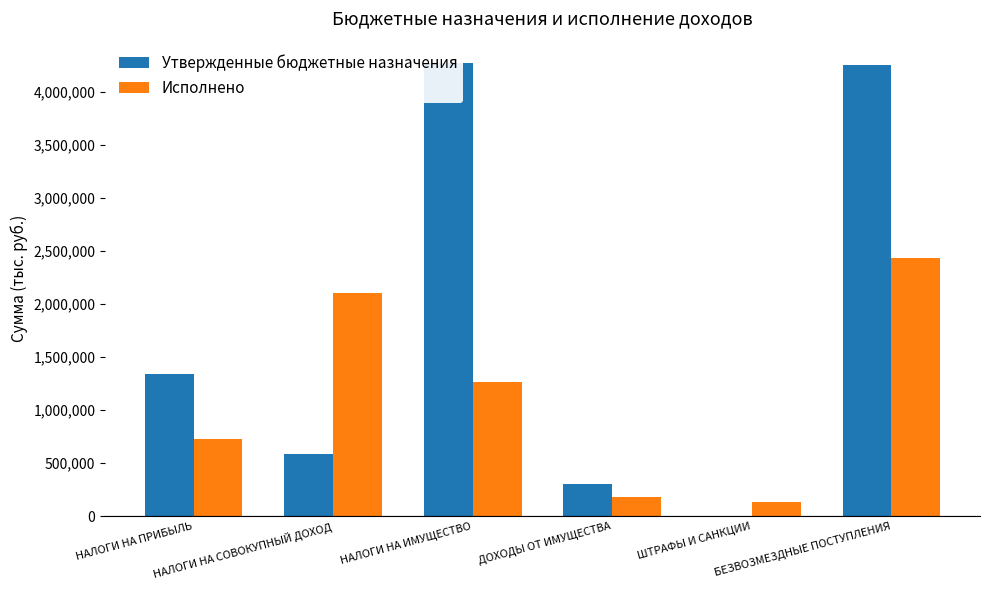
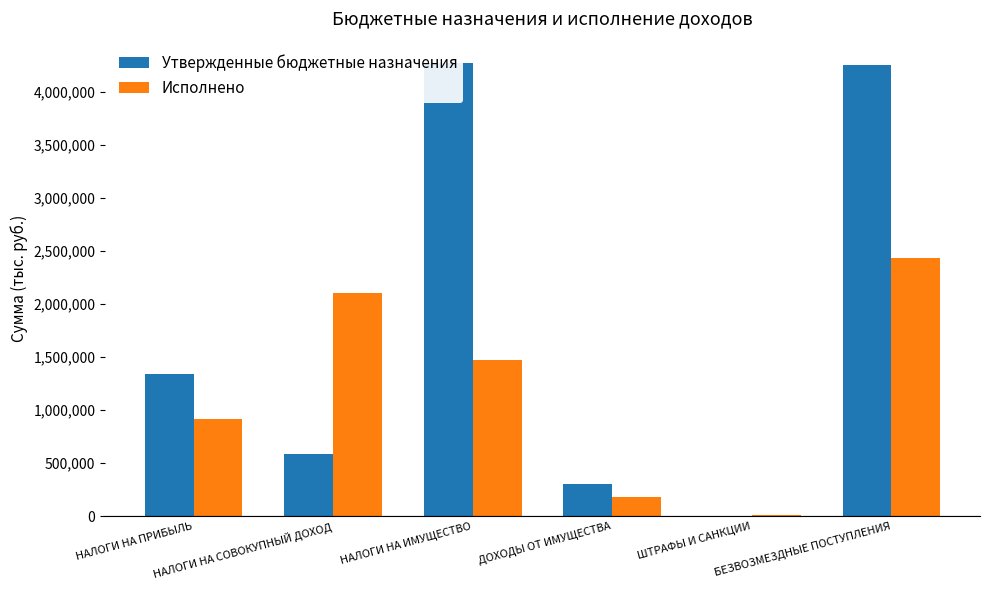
  {
    "Утвержденные бюджетные назначения": {
      "НАЛОГИ НА ПРИБЫЛЬ": "1,340,000",
      "НАЛОГИ НА СОВОКУПНЫЙ ДОХОД": "580,000",
      "ДОХОДЫ ОТ ИМУЩЕСТВА": "300,000",
      "ШТРАФЫ И САНКЦИИ": "0",
      "БЕЗВОЗМЕЗДНЫЕ ПОСТУПЛЕНИЯ": "4,250,000"
    },
    "Исполнено": {
-     "НАЛОГИ НА ПРИБЫЛЬ": "720,000",
+     "НАЛОГИ НА ПРИБЫЛЬ": "920,000",
      "НАЛОГИ НА СОВОКУПНЫЙ ДОХОД": "2,100,000",
-     "НАЛОГИ НА ИМУЩЕСТВО": "1,270,000",
+     "НАЛОГИ НА ИМУЩЕСТВО": "1,470,000",
      "ДОХОДЫ ОТ ИМУЩЕСТВА": "180,000",
-     "ШТРАФЫ И САНКЦИИ": "130,000",
+     "ШТРАФЫ И САНКЦИИ": "10,000",
      "БЕЗВОЗМЕЗДНЫЕ ПОСТУПЛЕНИЯ": "2,430,000"
    }
  }
